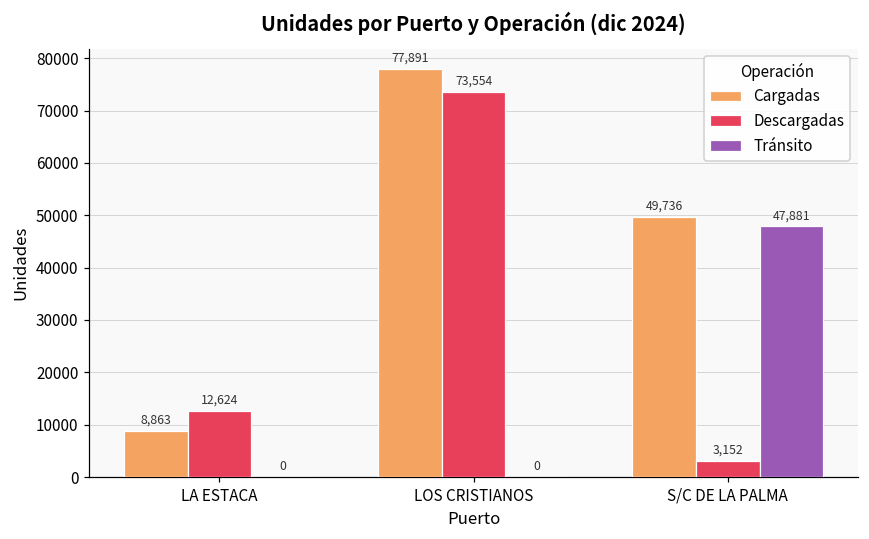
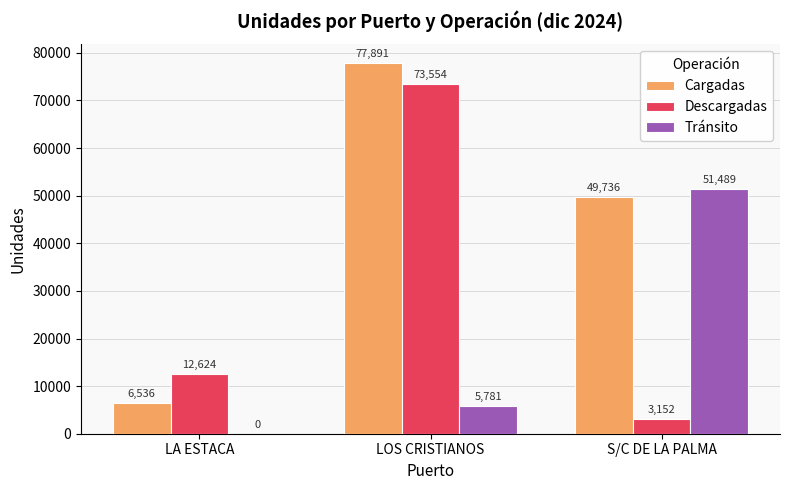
  {
    "Cargadas": {
-     "LA ESTACA": "8,863",
+     "LA ESTACA": "6,536",
      "LOS CRISTIANOS": "77,891",
      "S/C DE LA PALMA": "49,736"
    },
    "Descargadas": {
      "LA ESTACA": "12,624",
      "LOS CRISTIANOS": "73,554",
      "S/C DE LA PALMA": "3,152"
    },
    "Tránsito": {
      "LA ESTACA": "0",
-     "LOS CRISTIANOS": "0",
-     "S/C DE LA PALMA": "47,881"
+     "LOS CRISTIANOS": "5,781",
+     "S/C DE LA PALMA": "51,489"
    }
  }
